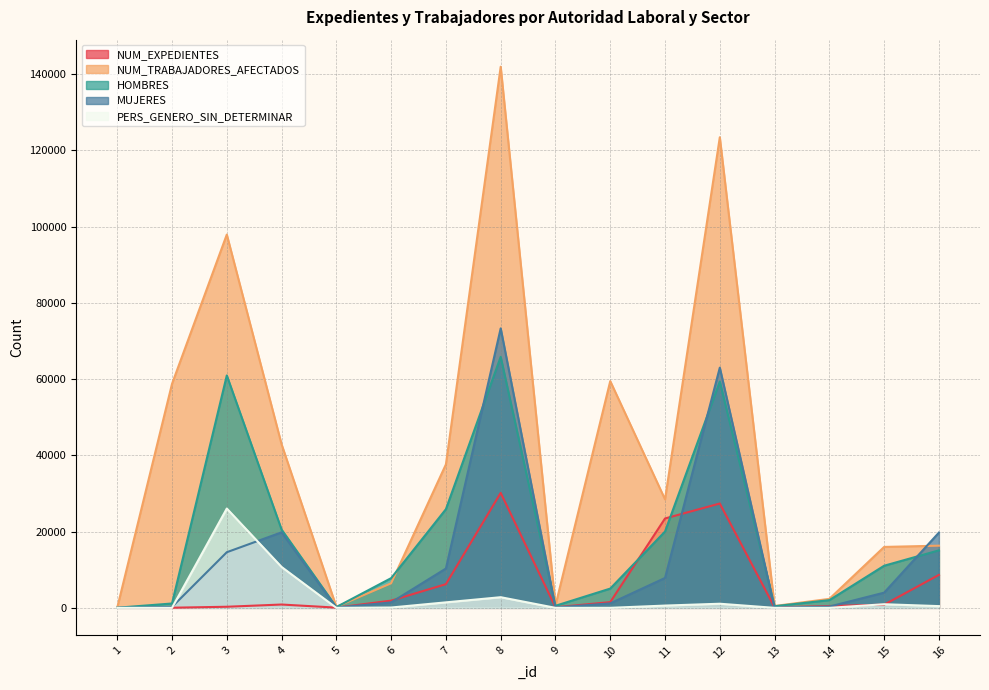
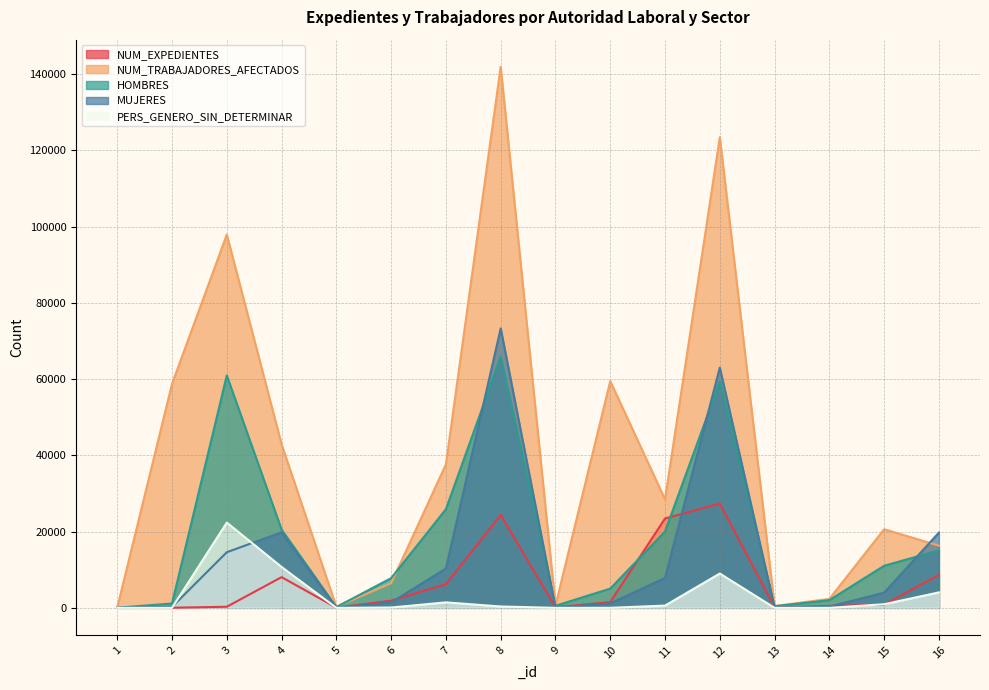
  {
    "NUM_EXPEDIENTES": {
      "3": 0,
-     "4": 1000,
+     "4": 8000,
      "7": 6000,
-     "8": 30000,
+     "8": 24000,
      "11": 23000,
      "12": 27000,
      "16": 9000
    },
    "NUM_TRABAJADORES_AFECTADOS": {
      "2": 59000,
      "3": 98000,
      "4": 43000,
      "6": 6000,
      "7": 38000,
      "8": 142000,
      "10": 59000,
      "11": 28000,
      "12": 123000,
-     "15": 16000,
+     "15": 21000,
      "16": 16000
    },
    "PERS_GENERO_SIN_DETERMINAR": {
-     "3": 26000,
+     "3": 22000,
      "4": 11000,
      "6": 0,
      "7": 1000,
-     "8": 3000,
+     "8": 0,
      "10": 0,
      "11": 1000,
-     "12": 1000,
-     "16": 0
+     "12": 9000,
+     "16": 4000
    }
  }
